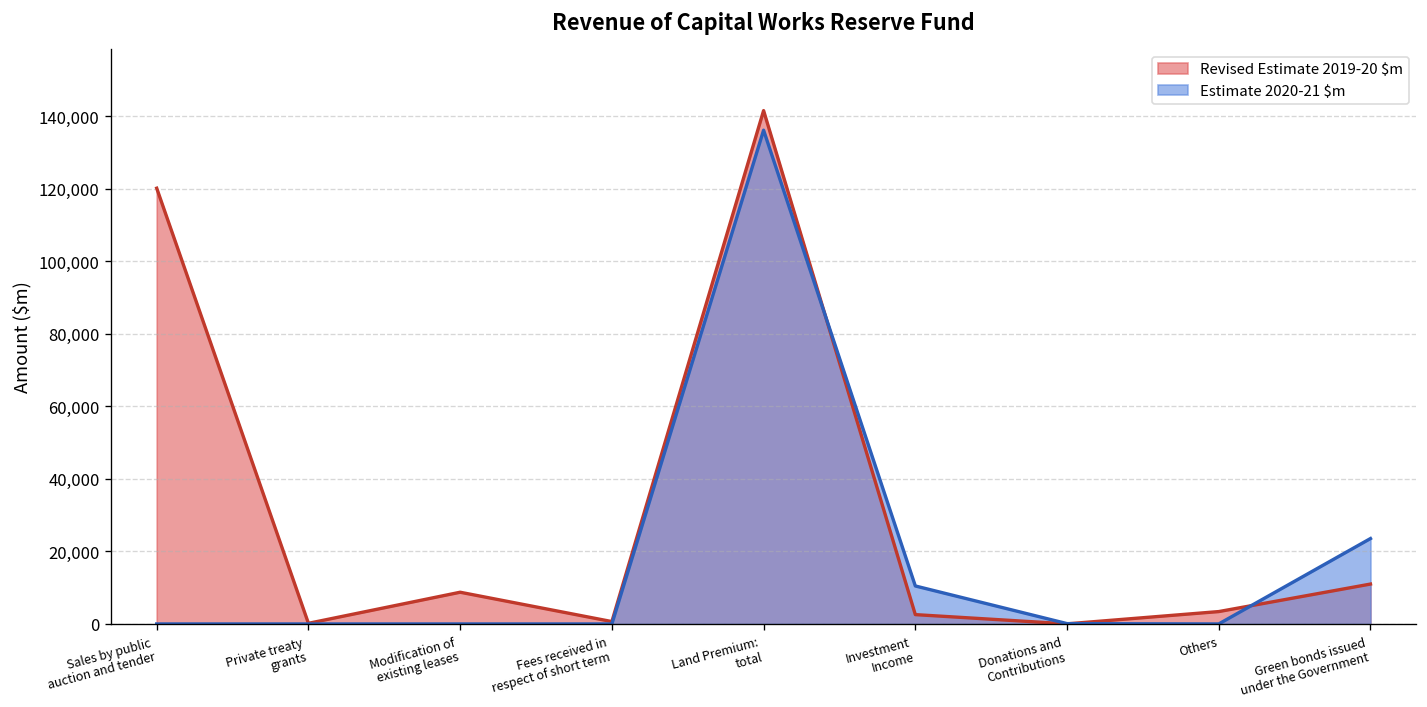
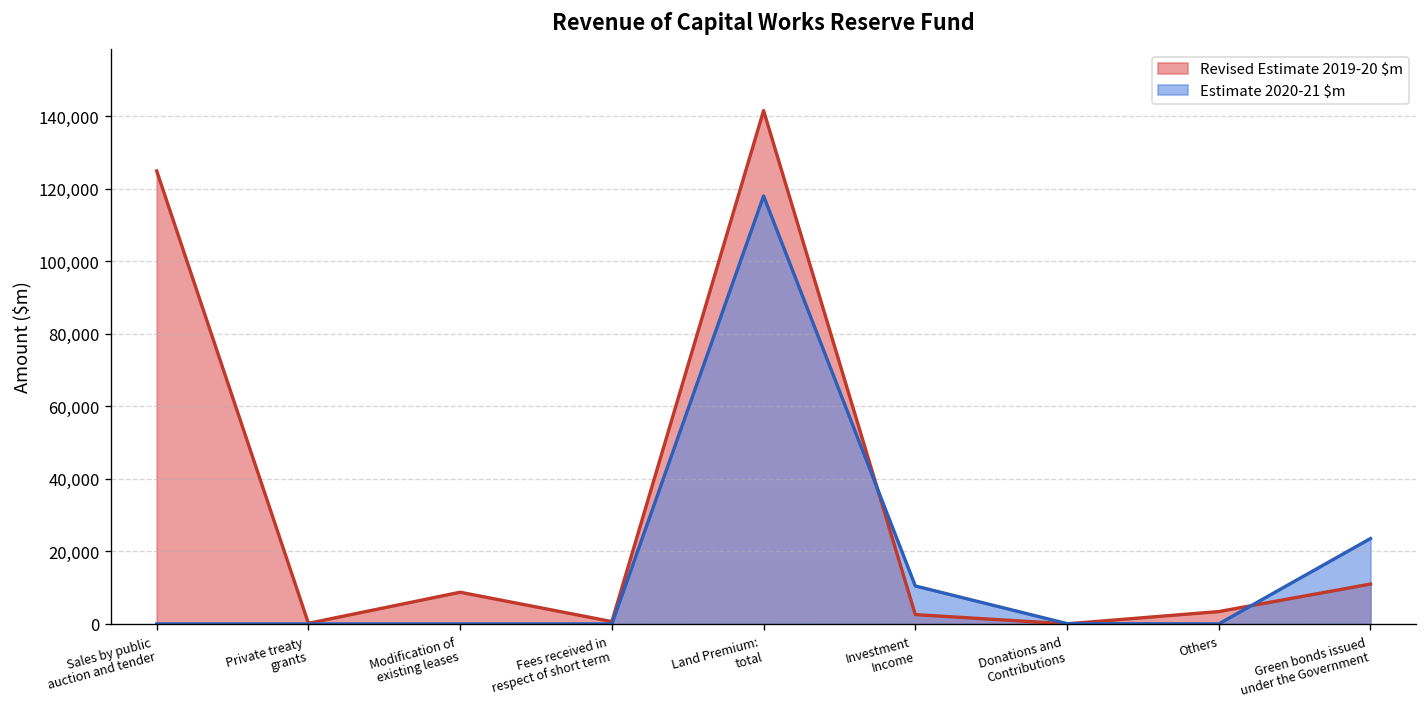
  {
    "Revised Estimate 2019-20 $m": {
-     "Sales by public auction and tender": "120,000",
+     "Sales by public auction and tender": "125,000",
      "Modification of existing leases": "9,000",
      "Land Premium: total": "142,000",
      "Investment Income": "3,000",
      "Others": "3,000",
      "Green bonds issued under the Government": "11,000"
    },
    "Estimate 2020-21 $m": {
      "Sales by public auction and tender": "0",
      "Modification of existing leases": "0",
-     "Land Premium: total": "136,000",
+     "Land Premium: total": "118,000",
      "Investment Income": "10,000",
      "Others": "0",
      "Green bonds issued under the Government": "24,000"
    }
  }
